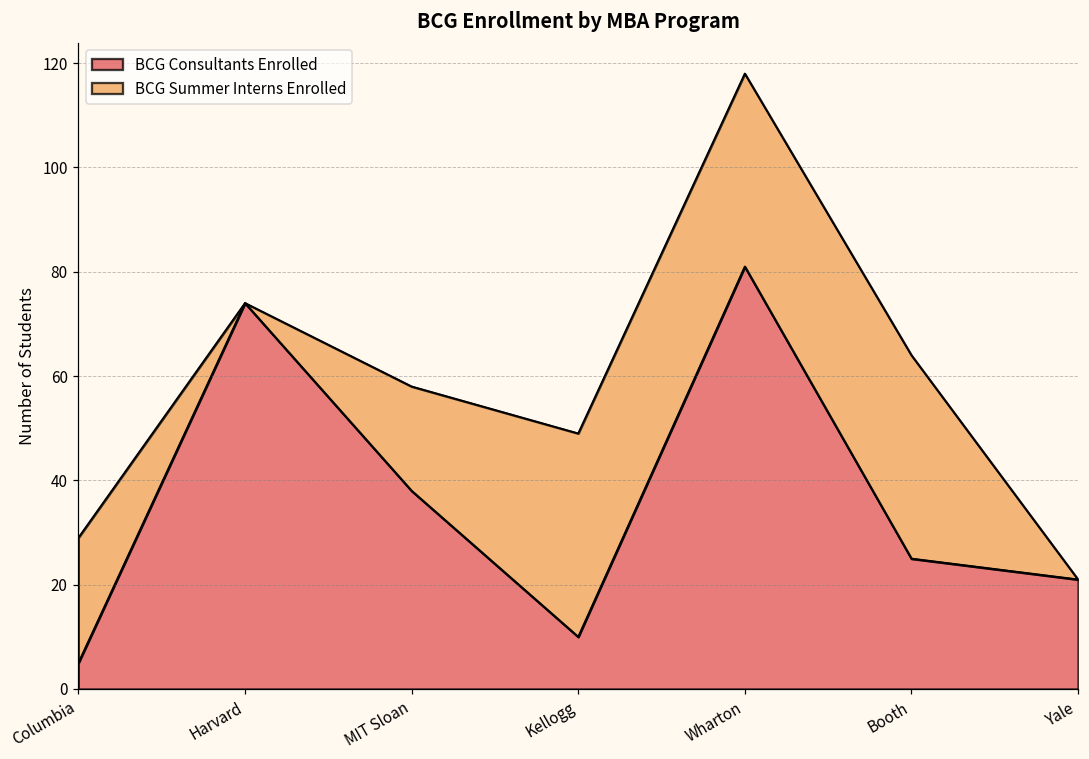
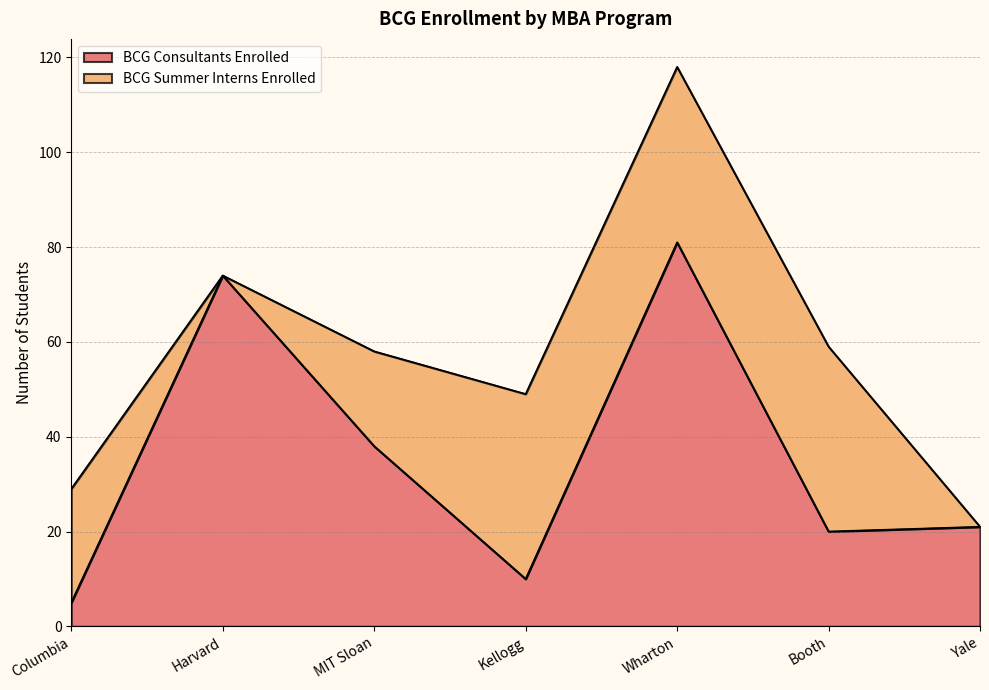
  {
    "BCG Consultants Enrolled": {
      "Columbia": 5,
      "MIT Sloan": 38,
      "Kellogg": 10,
      "Wharton": 81,
-     "Booth": 25
+     "Booth": 20
    },
    "BCG Summer Interns Enrolled": {
      "Columbia": 24,
      "MIT Sloan": 20,
      "Kellogg": 39,
      "Wharton": 37,
      "Booth": 39
    }
  }
